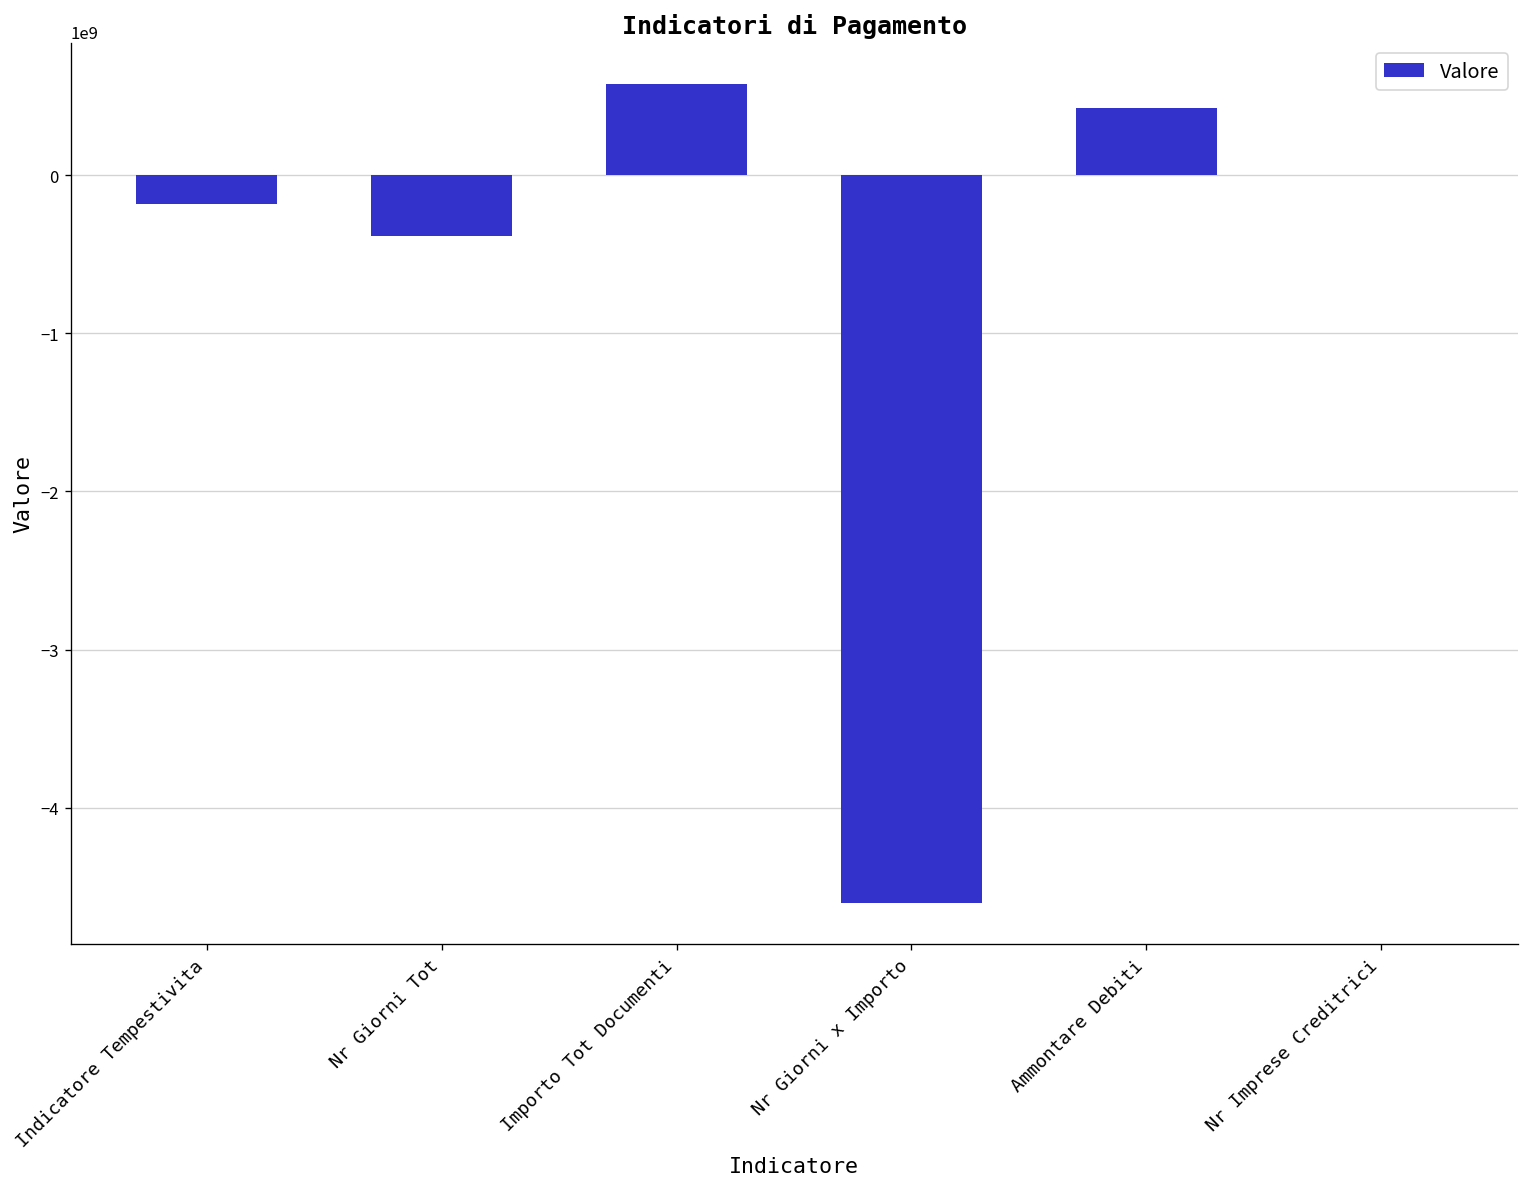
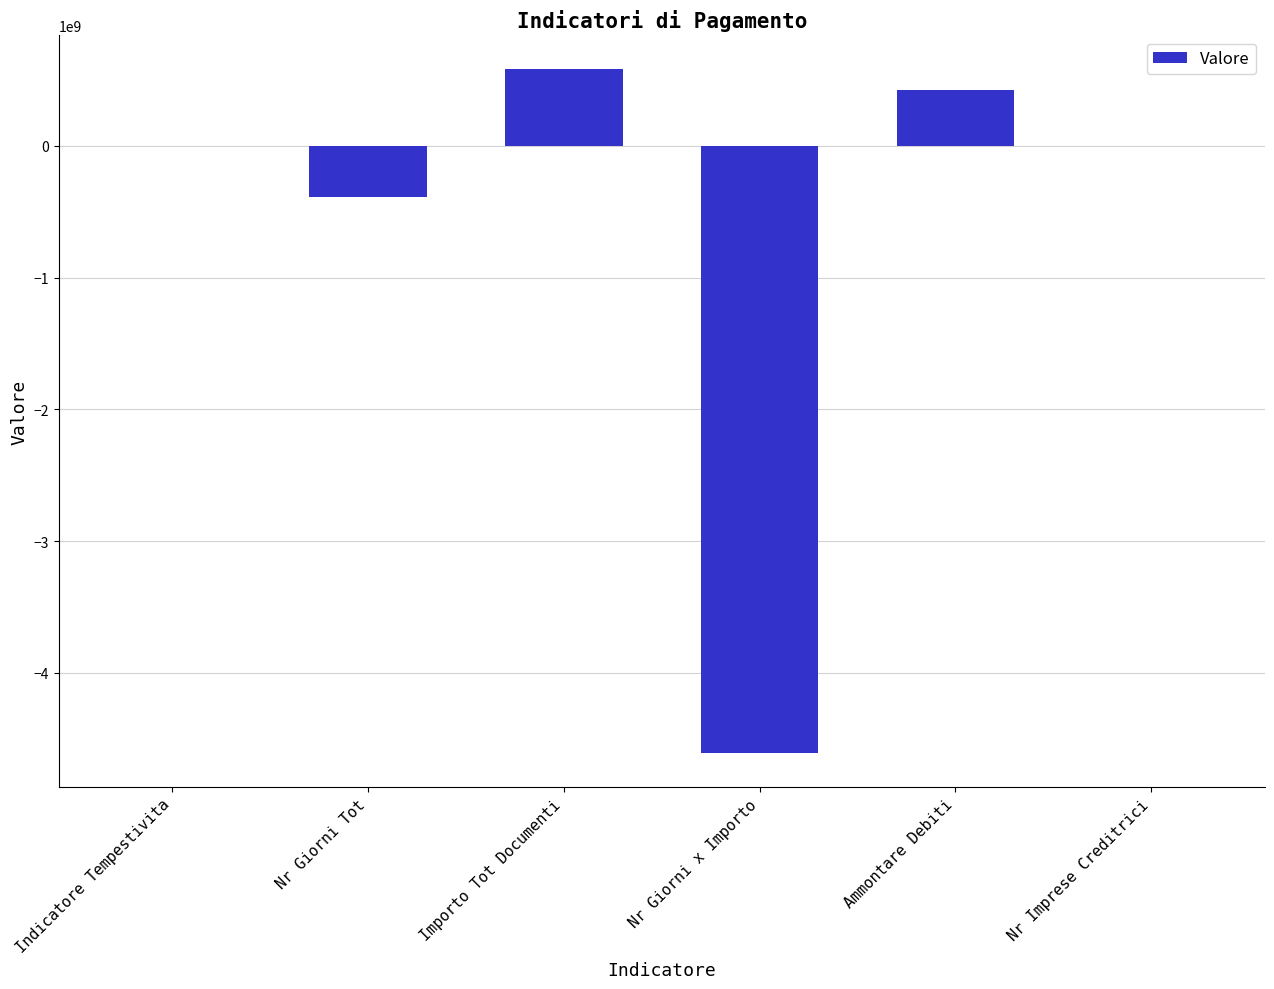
  {
-   "Indicatore Tempestivita": -180000000,
+   "Indicatore Tempestivita": 0,
    "Nr Giorni Tot": -390000000,
    "Importo Tot Documenti": 580000000,
    "Nr Giorni x Importo": -4610000000,
    "Ammontare Debiti": 430000000
  }
